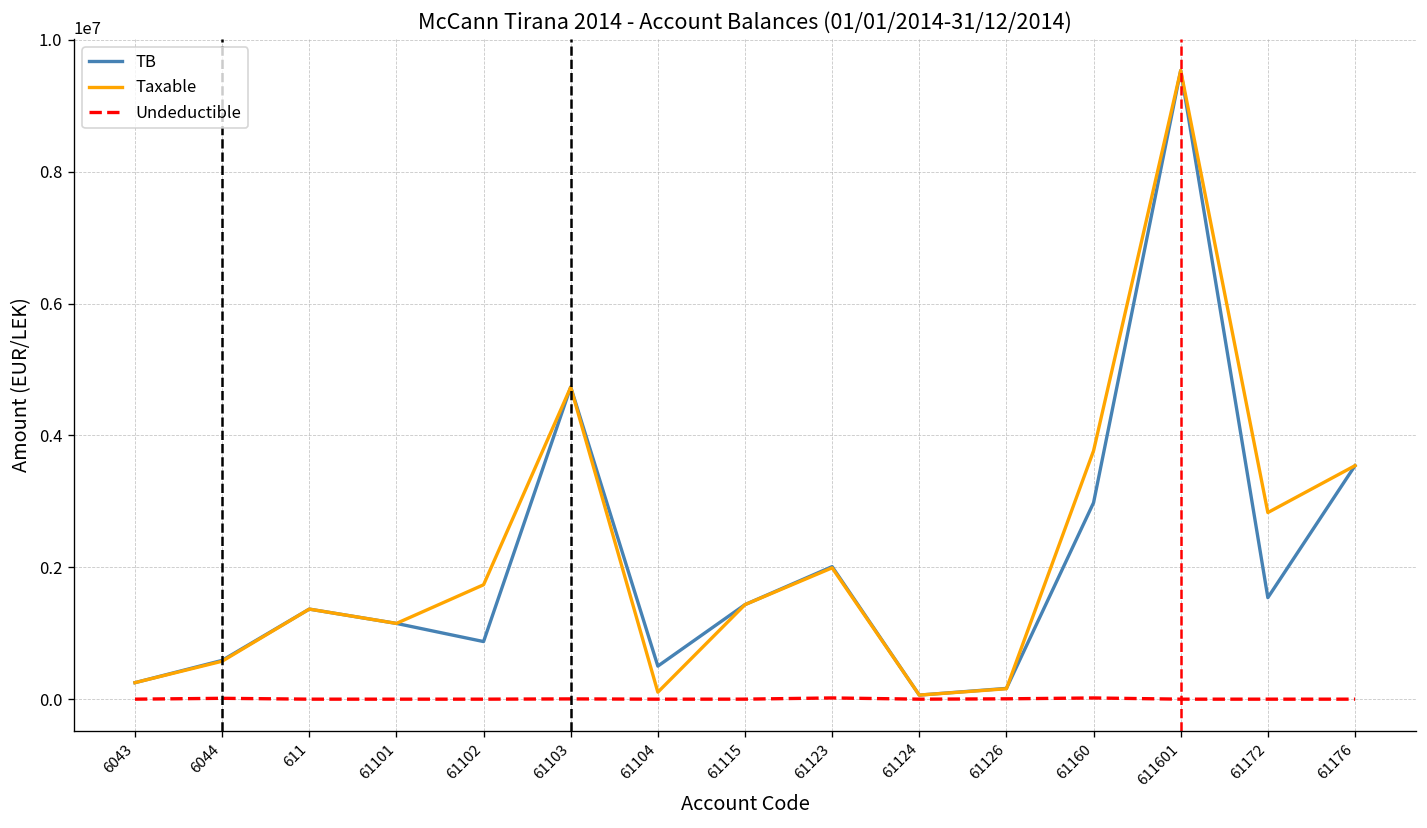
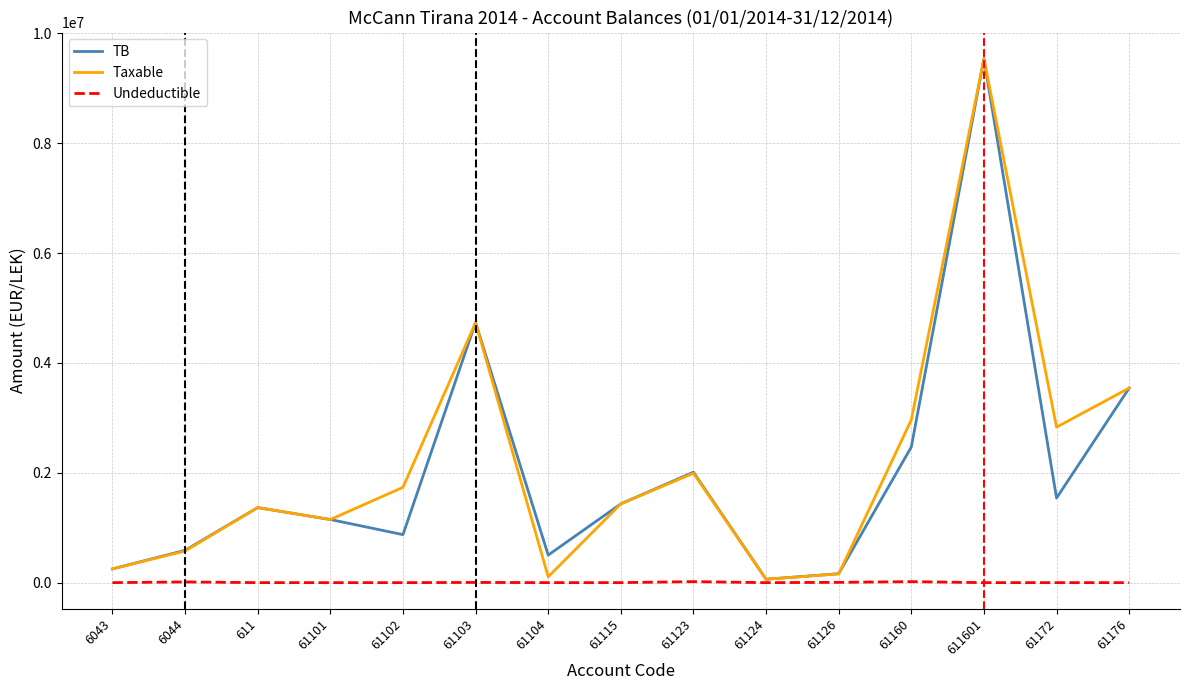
  {
    "TB": {
      "61102": 900000,
      "61104": 500000,
-     "61160": 3000000,
+     "61160": 2500000,
      "61172": 1500000
    },
    "Taxable": {
      "61102": 1700000,
      "61104": 100000,
-     "61160": 3800000,
+     "61160": 3000000,
      "61172": 2800000
    },
    "Undeductible": {
      "6043": 0,
      "6044": 0,
      "611": 0,
      "61101": 0,
      "61102": 0,
      "61103": 0,
      "61104": 0,
      "61115": 0,
      "61123": 0,
      "61124": 0,
      "61126": 0,
      "61160": 0,
      "611601": 0,
      "61172": 0,
      "61176": 0
    }
  }
